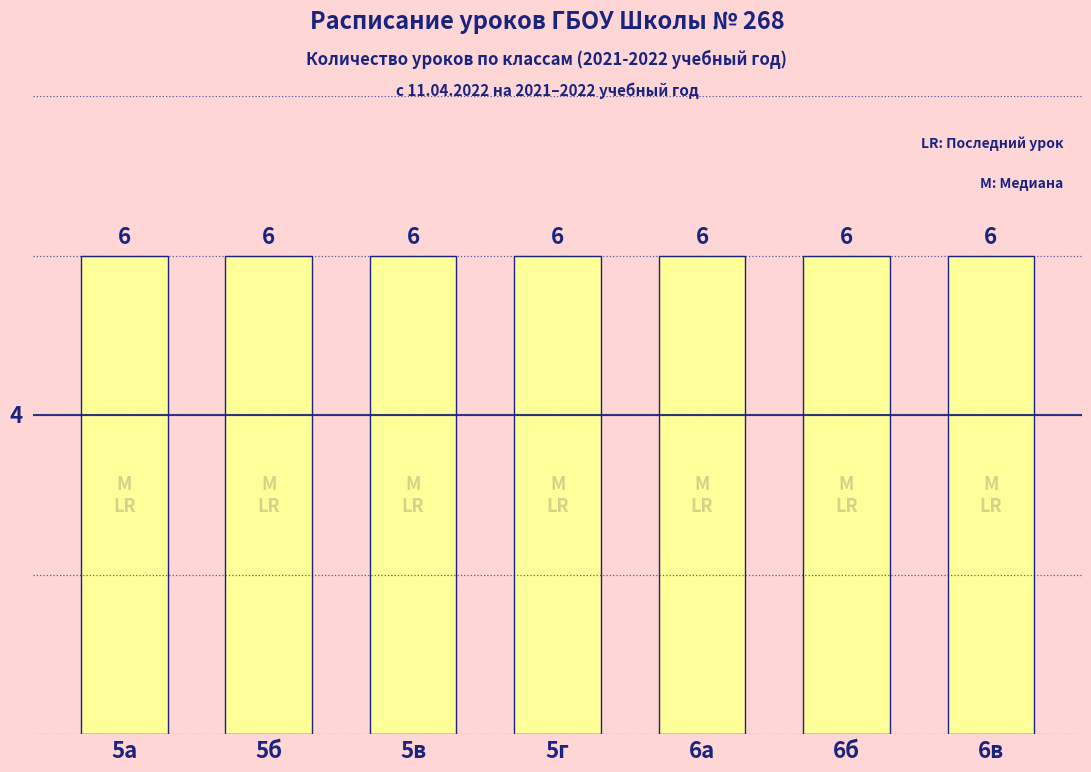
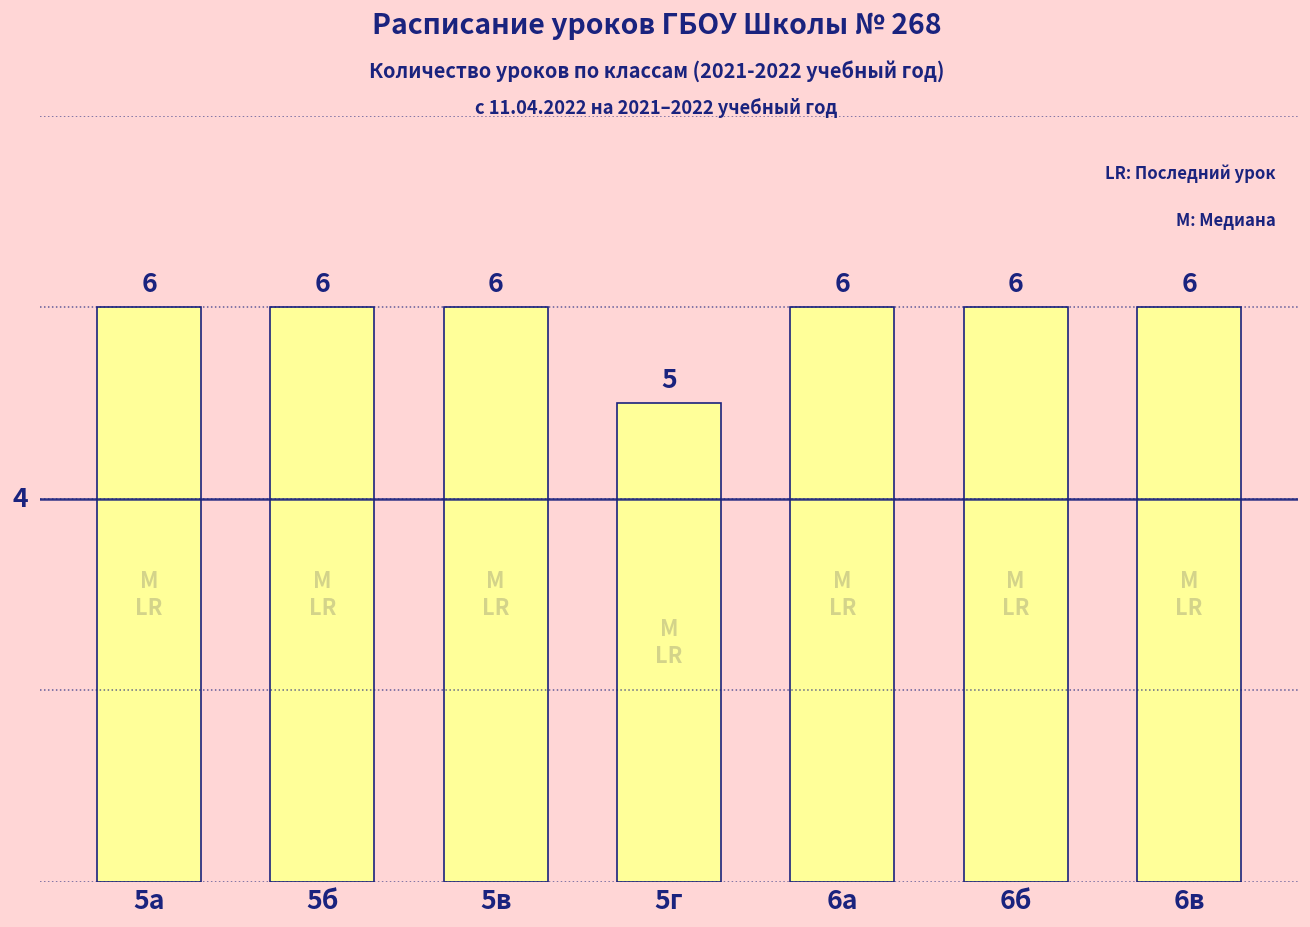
  {
    "5а": 6,
    "5б": 6,
    "5в": 6,
-   "5г": 6,
+   "5г": 5,
    "6а": 6,
    "6б": 6,
    "6в": 6
  }
